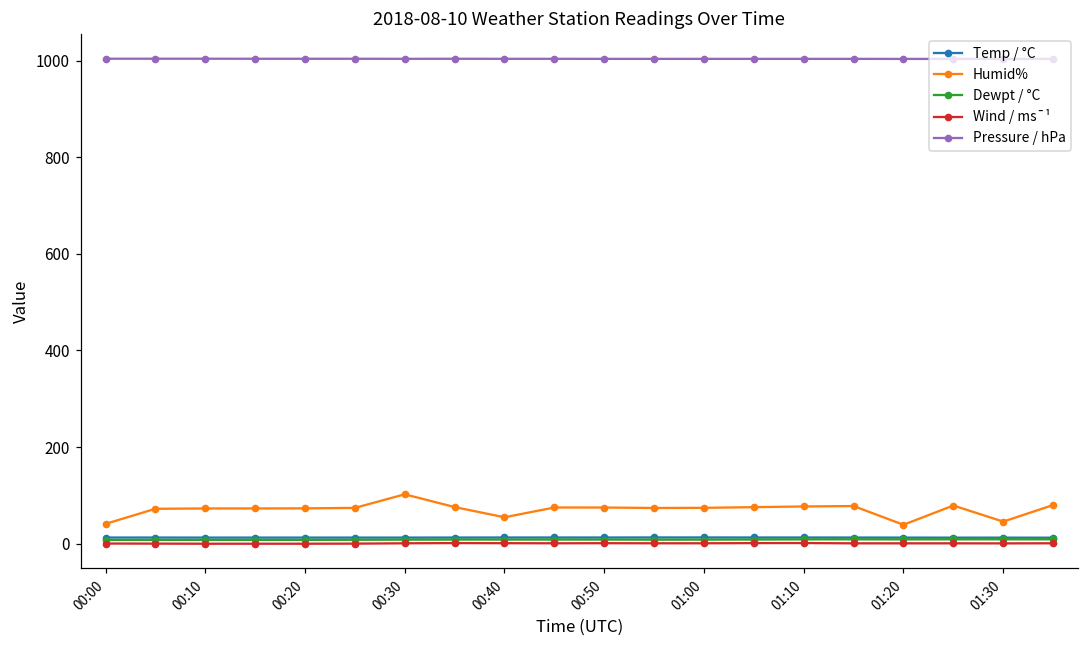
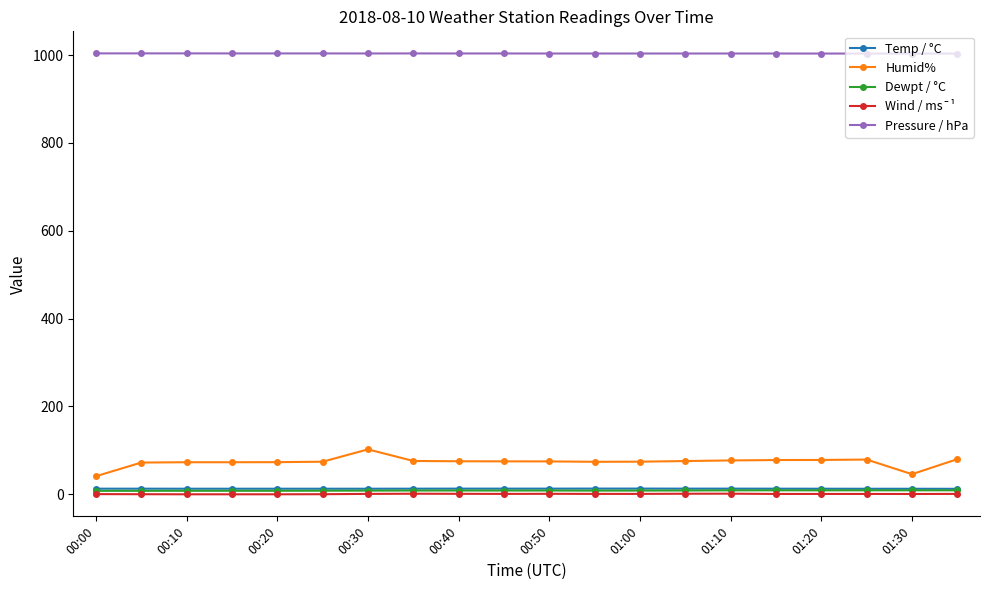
  {
    "Humid%": {
      "00:00": 40,
      "00:10": 70,
      "00:20": 70,
      "00:30": 100,
-     "00:40": 50,
+     "00:40": 80,
      "00:50": 70,
      "01:00": 70,
      "01:10": 80,
-     "01:20": 40,
+     "01:20": 80,
      "01:30": 50
    },
    "Wind / ms¯¹": {
      "00:00": 0,
      "00:10": 0,
      "00:20": 0,
      "00:30": 0,
      "00:40": 0,
      "00:50": 0,
      "01:00": 0,
      "01:10": 0,
      "01:20": 0,
      "01:30": 0
    },
    "Pressure / hPa": {
      "00:00": 1000,
      "00:10": 1000,
      "00:20": 1000,
      "00:30": 1000,
      "00:40": 1000,
      "00:50": 1000,
      "01:00": 1000,
      "01:10": 1000,
      "01:20": 1000
    }
  }
